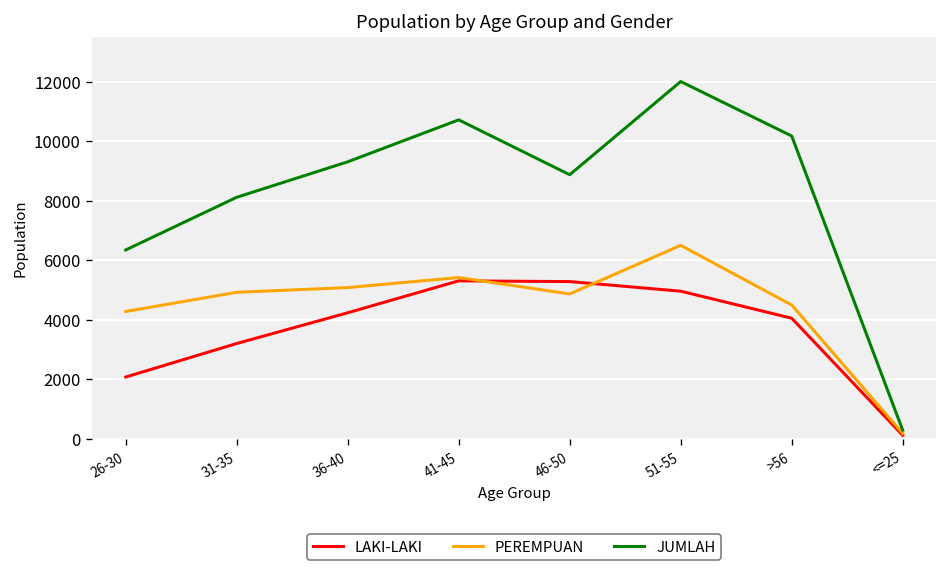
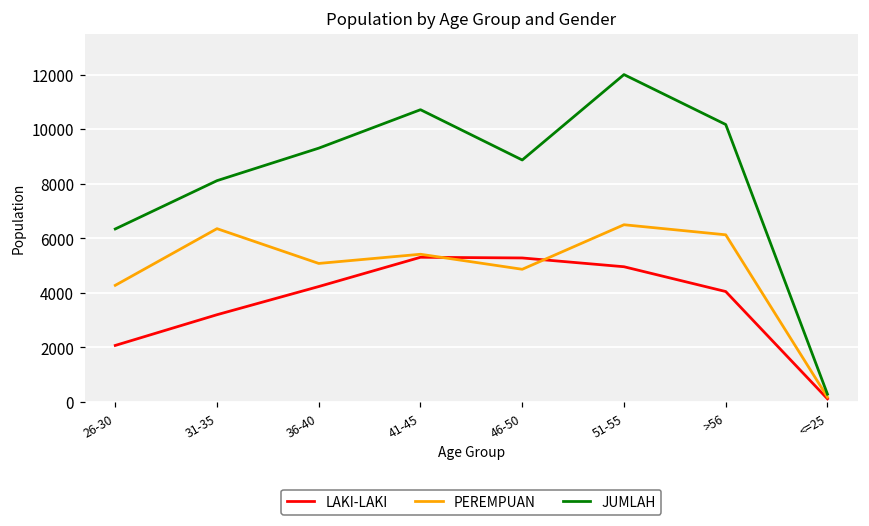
  {
    "LAKI-LAKI": {
      "26-30": 2100,
      "31-35": 3200,
      "36-40": 4200,
      "41-45": 5300,
      "46-50": 5300,
      "51-55": 5000,
      ">56": 4000
    },
    "PEREMPUAN": {
      "26-30": 4300,
-     "31-35": 4900,
+     "31-35": 6300,
      "36-40": 5100,
      "41-45": 5400,
      "46-50": 4900,
      "51-55": 6500,
-     ">56": 4500
+     ">56": 6100
    },
    "JUMLAH": {
      "26-30": 6300,
      "31-35": 8100,
      "36-40": 9300,
      "41-45": 10700,
      "46-50": 8900,
      "51-55": 12000,
      ">56": 10200,
      "<=25": 300
    }
  }
